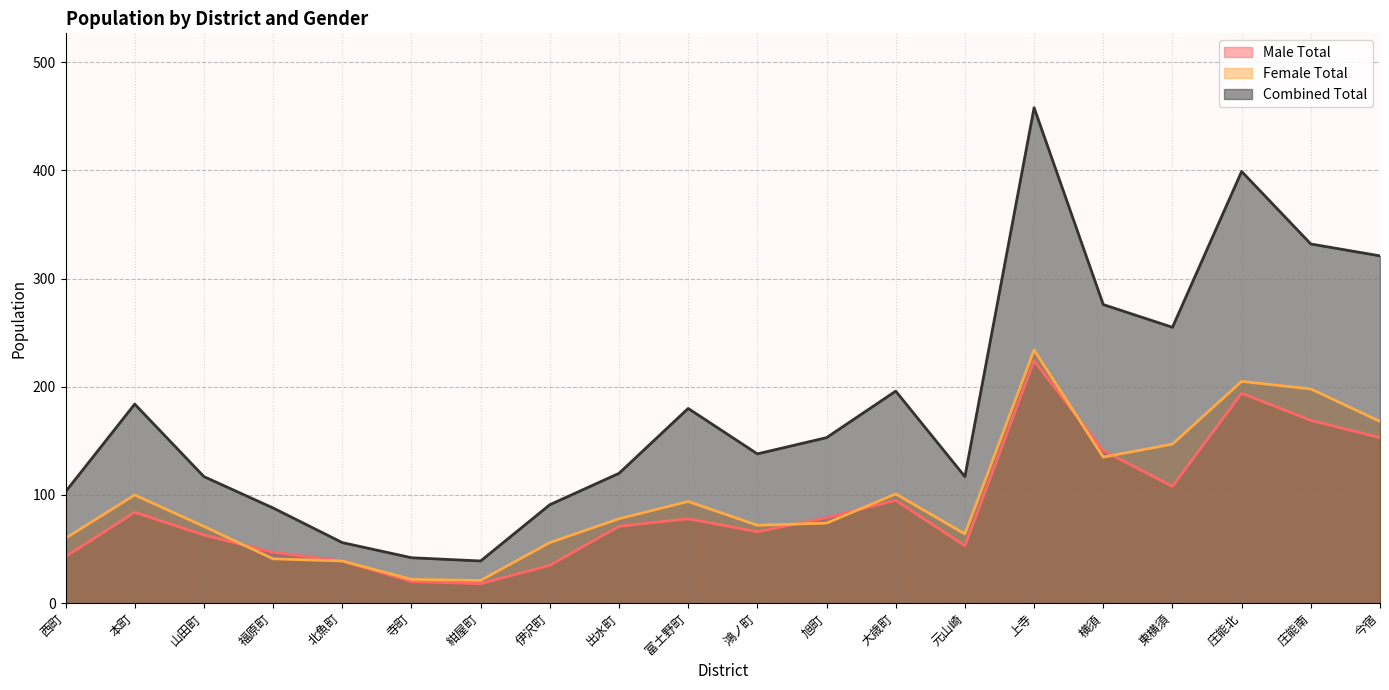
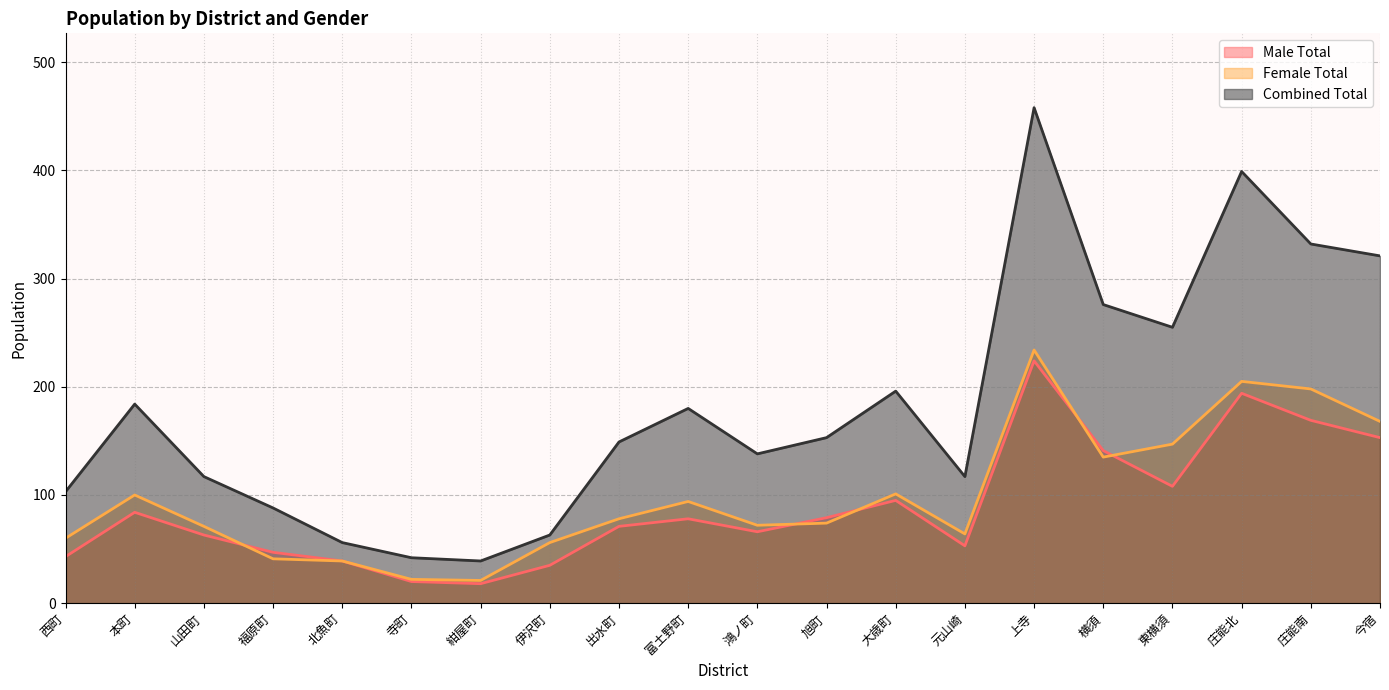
  {
    "Combined Total": {
      "西町": 103,
      "本町": 184,
      "山田町": 117,
      "福原町": 88,
      "北魚町": 56,
      "寺町": 42,
      "紺屋町": 39,
-     "伊沢町": 91,
-     "出水町": 120,
+     "伊沢町": 63,
+     "出水町": 149,
      "富土野町": 180,
      "鴻ノ町": 138,
      "旭町": 153,
      "大歳町": 196,
      "元山崎": 117,
      "上寺": 458,
      "横須": 276,
      "東横須": 255,
      "庄能北": 399,
      "庄能南": 332,
      "今宿": 321
    }
  }
